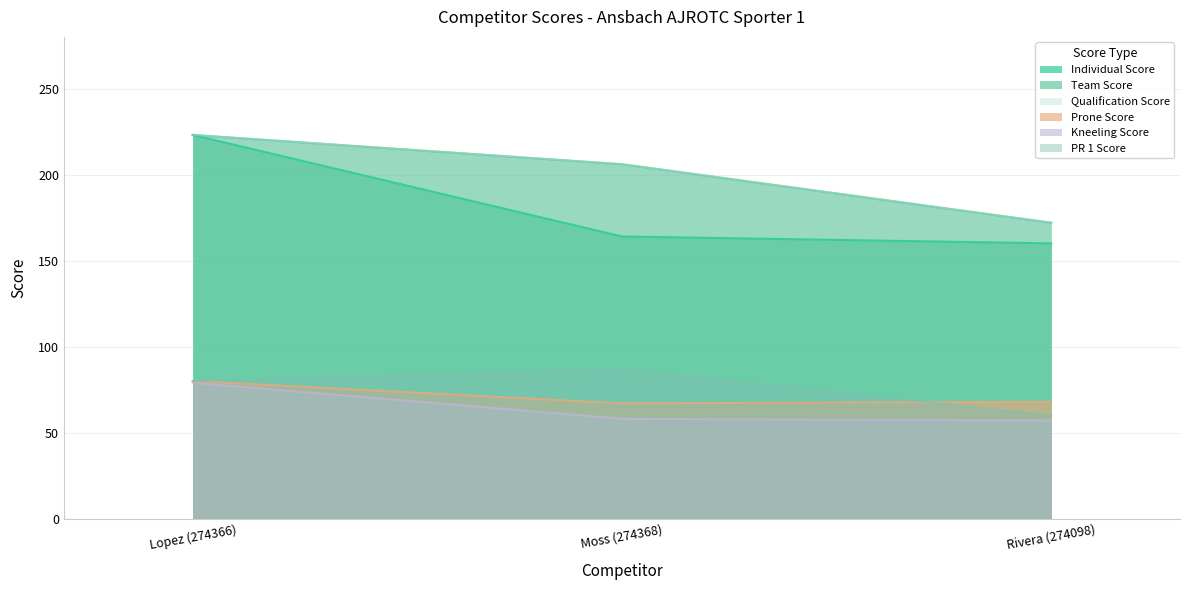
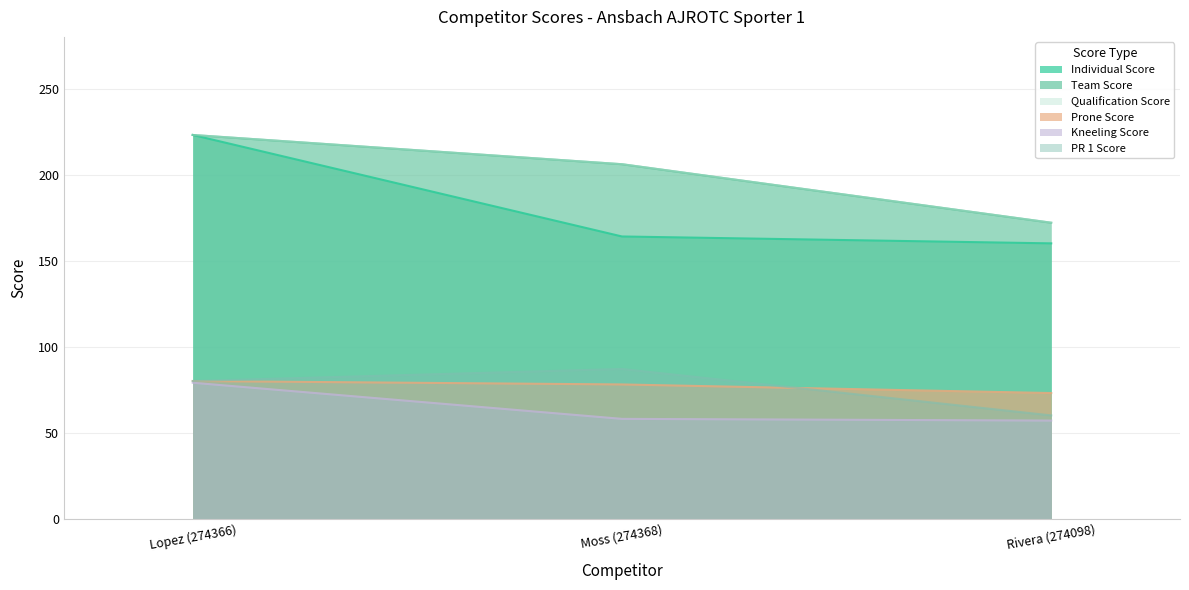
  {
    "Individual Score": {
      "Moss (274368)": 164,
      "Rivera (274098)": 160
    },
    "Prone Score": {
-     "Moss (274368)": 67,
-     "Rivera (274098)": 68
+     "Moss (274368)": 78,
+     "Rivera (274098)": 73
    }
  }
